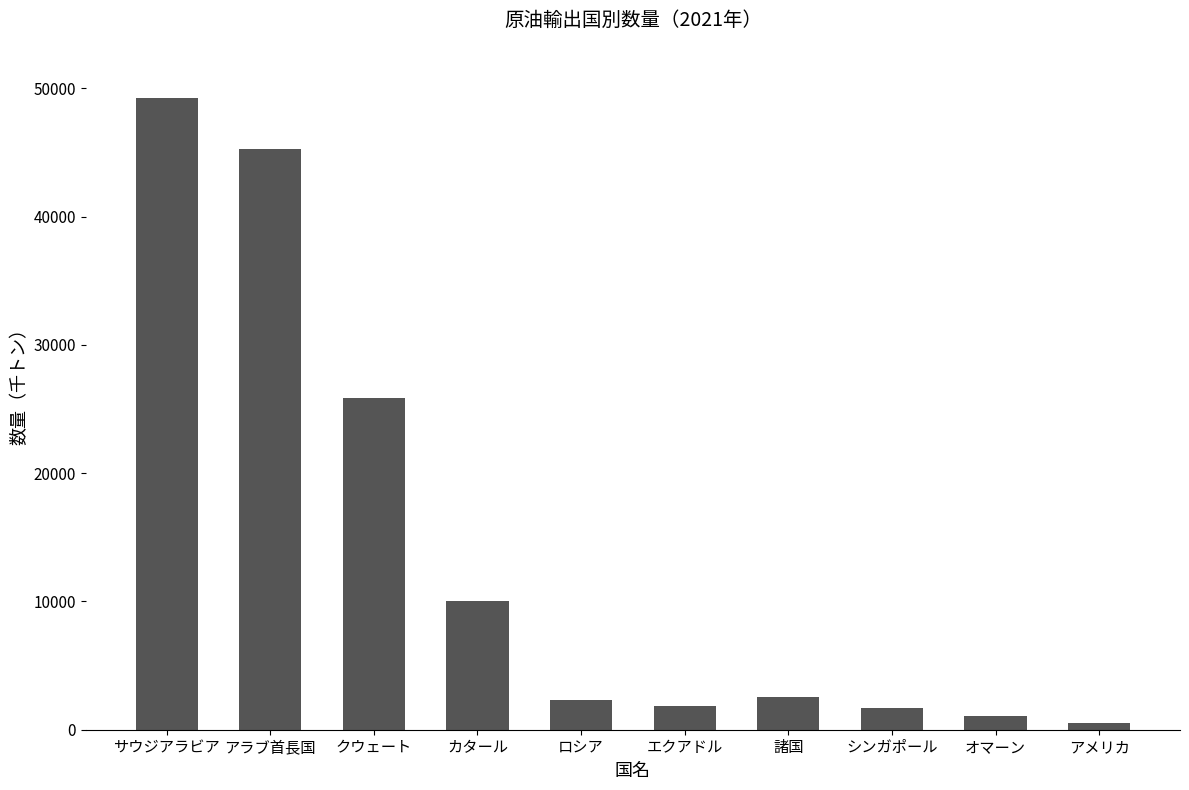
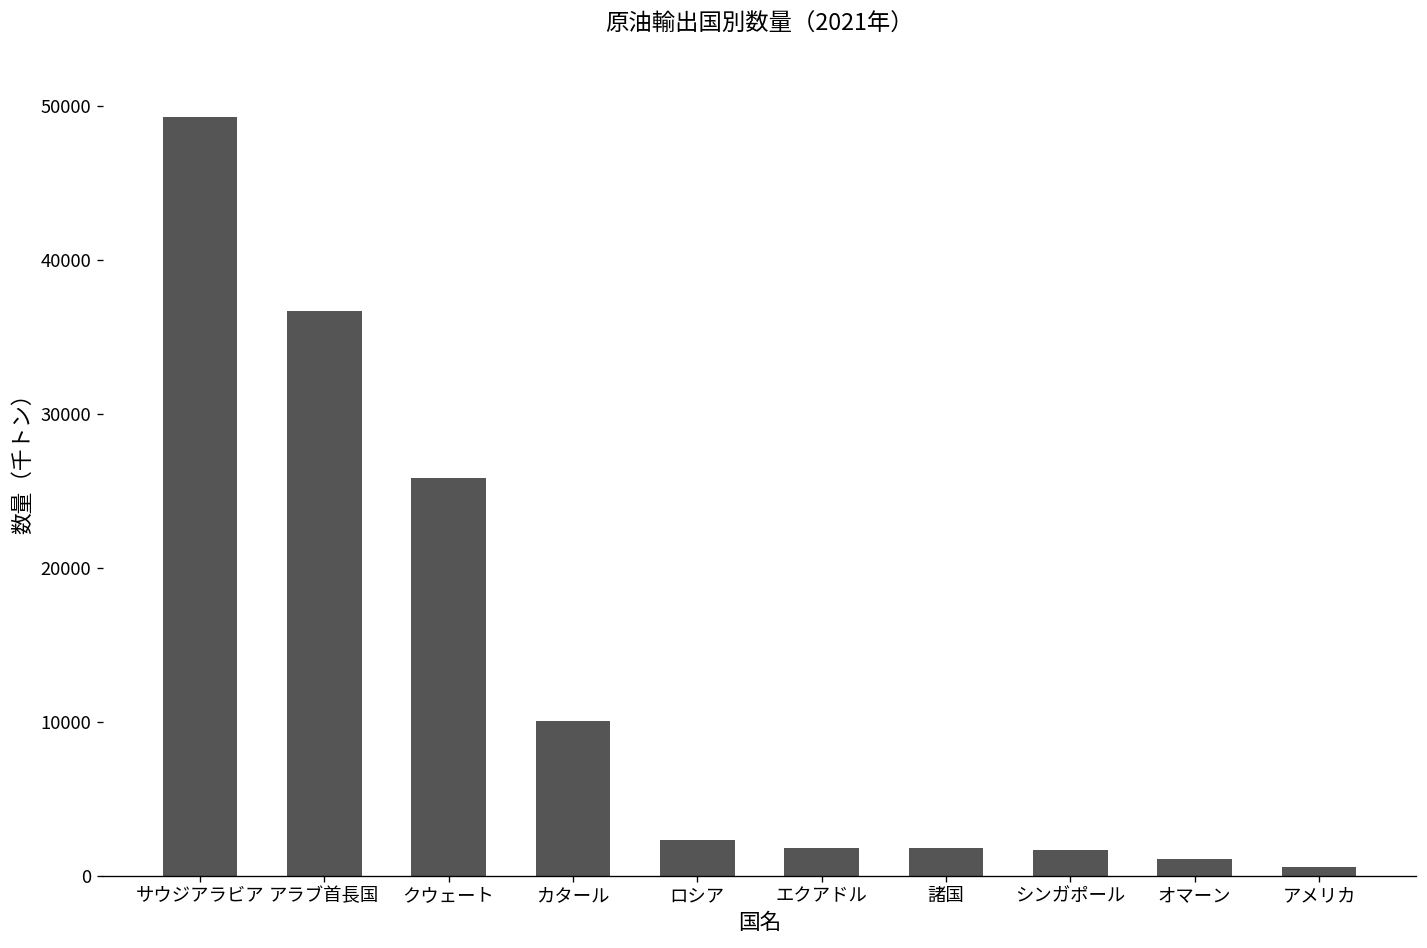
  {
    "サウジアラビア": 49300,
-   "アラブ首長国": 45200,
+   "アラブ首長国": 36700,
    "クウェート": 25800,
    "カタール": 10000,
    "ロシア": 2300,
    "エクアドル": 1800,
-   "諸国": 2600,
+   "諸国": 1800,
    "シンガポール": 1700,
    "オマーン": 1100,
    "アメリカ": 600
  }
